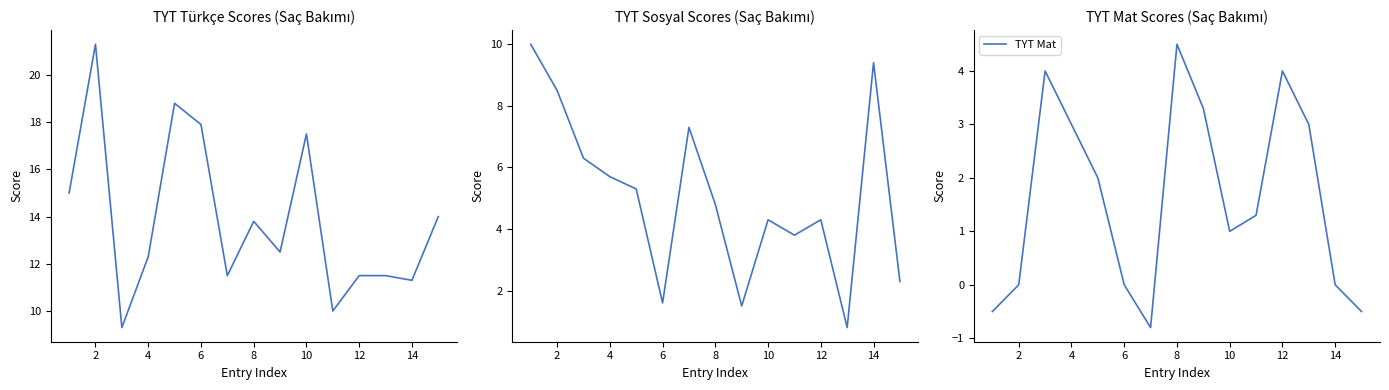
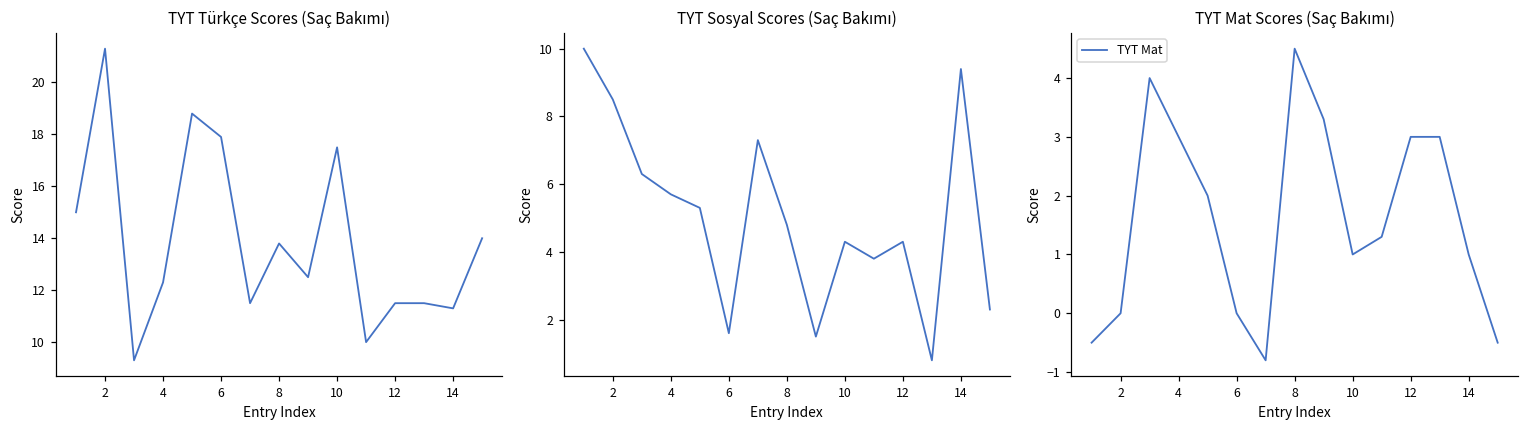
  {
    "TYT Türkçe Scores (Saç Bakımı)": {
      "2": 21.3,
      "4": 12.3,
      "6": 17.9,
      "8": 13.8,
      "10": 17.5,
      "12": 11.5,
      "14": 11.3
    },
    "TYT Sosyal Scores (Saç Bakımı)": {
      "2": 8.5,
      "4": 5.7,
      "6": 1.6,
      "8": 4.8,
      "10": 4.3,
      "12": 4.3,
      "14": 9.4
    },
    "TYT Mat Scores (Saç Bakımı)": {
      "2": 0,
      "4": 3,
      "6": 0,
      "8": 4.5,
      "10": 1,
-     "12": 4,
-     "14": 0
+     "12": 3,
+     "14": 1
    }
  }
